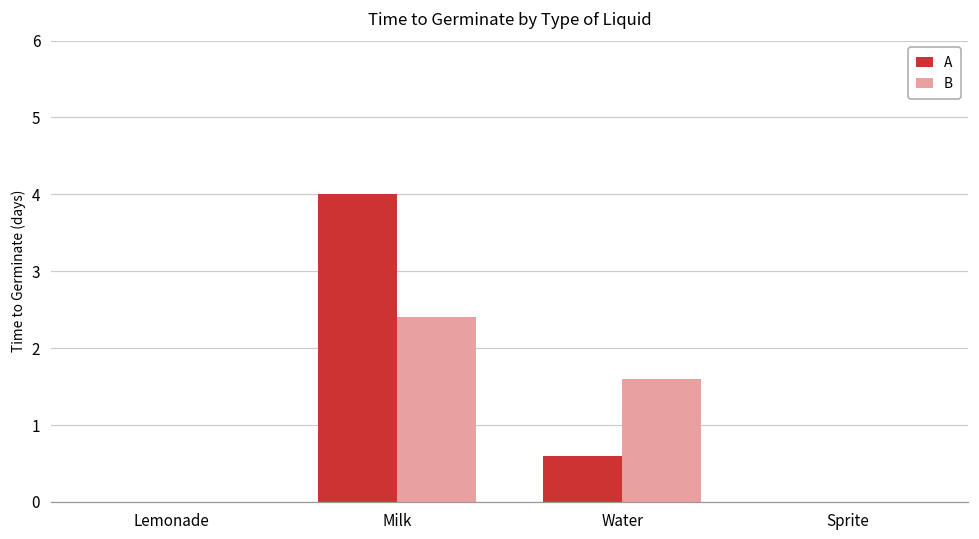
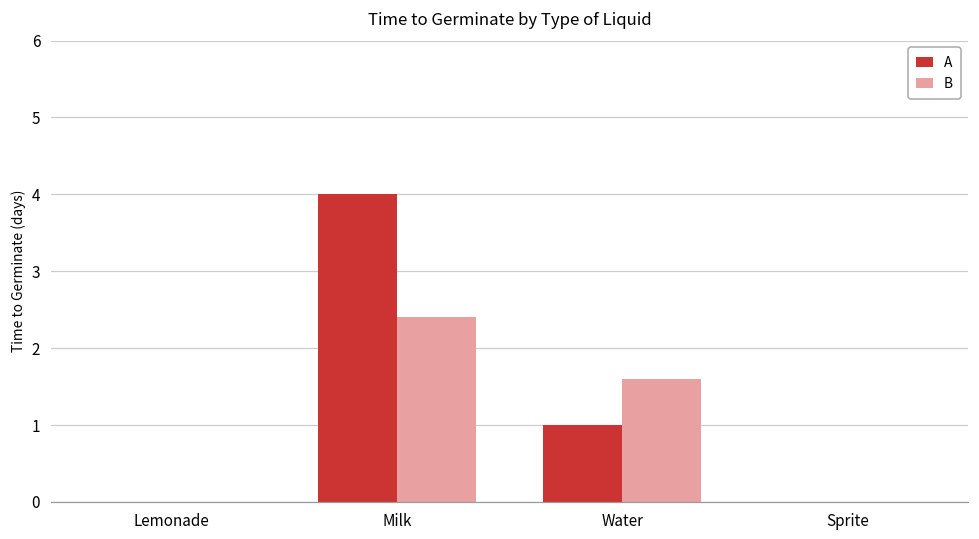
  {
    "A": {
      "Lemonade": 0.0,
      "Milk": 4.0,
-     "Water": 0.6,
+     "Water": 1.0,
      "Sprite": 0.0
    },
    "B": {
      "Lemonade": 0.0,
      "Milk": 2.4,
      "Water": 1.6,
      "Sprite": 0.0
    }
  }
